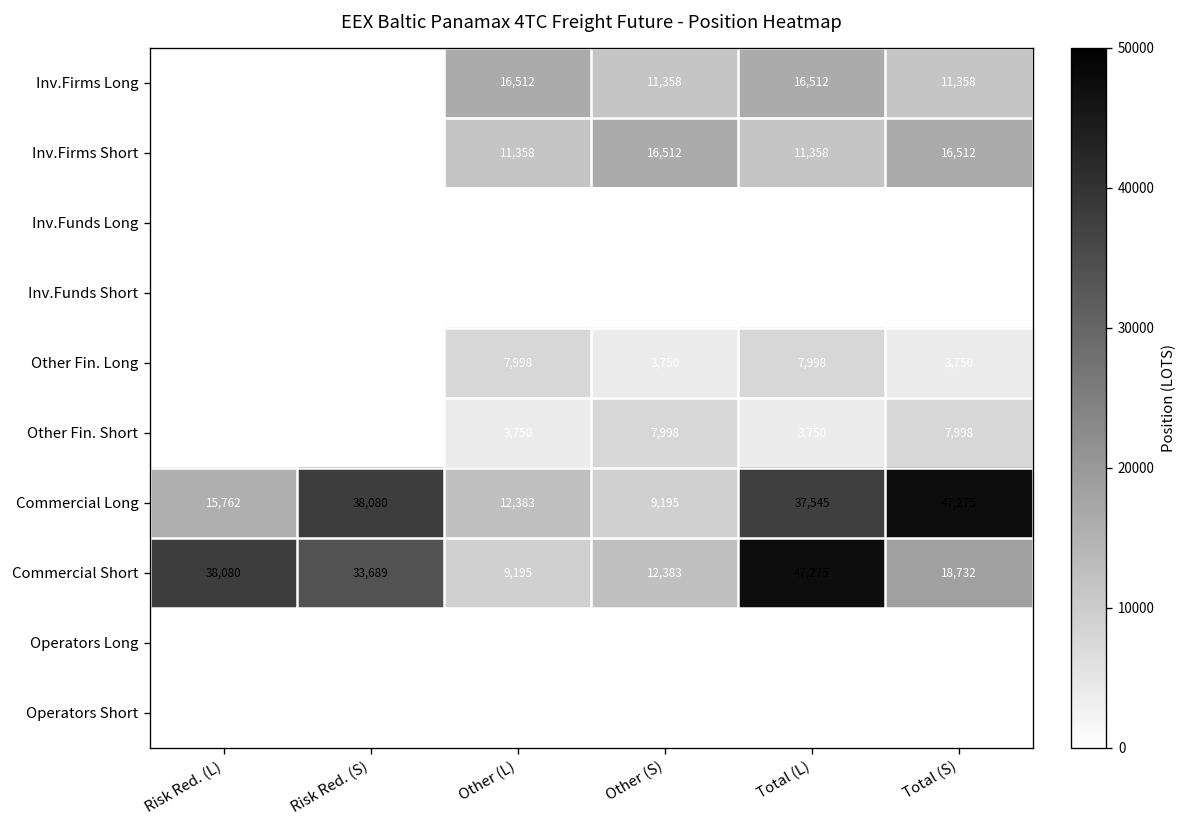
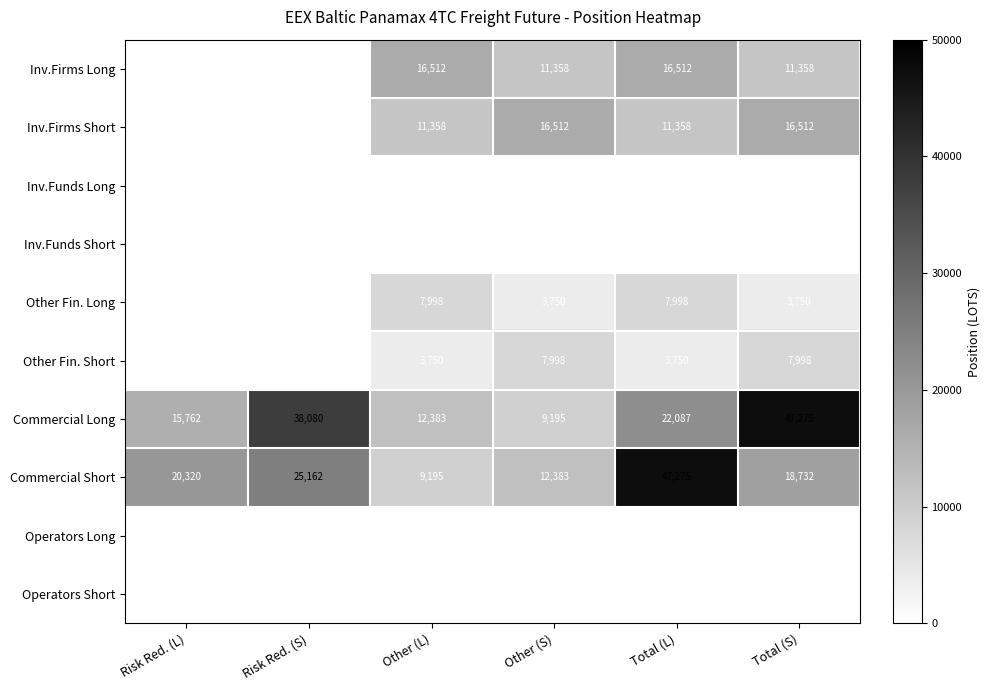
  {
    "Inv.Firms Long": {
      "Other (L)": "16,512",
      "Other (S)": "11,358",
      "Total (L)": "16,512",
      "Total (S)": "11,358"
    },
    "Inv.Firms Short": {
      "Other (L)": "11,358",
      "Other (S)": "16,512",
      "Total (L)": "11,358",
      "Total (S)": "16,512"
    },
    "Commercial Long": {
      "Risk Red. (L)": "15,762",
      "Risk Red. (S)": "38,080",
      "Other (L)": "12,383",
-     "Total (L)": "37,545"
+     "Total (L)": "22,087"
    },
    "Commercial Short": {
-     "Risk Red. (L)": "38,080",
-     "Risk Red. (S)": "33,689",
+     "Risk Red. (L)": "20,320",
+     "Risk Red. (S)": "25,162",
      "Other (S)": "12,383",
      "Total (S)": "18,732"
    }
  }
